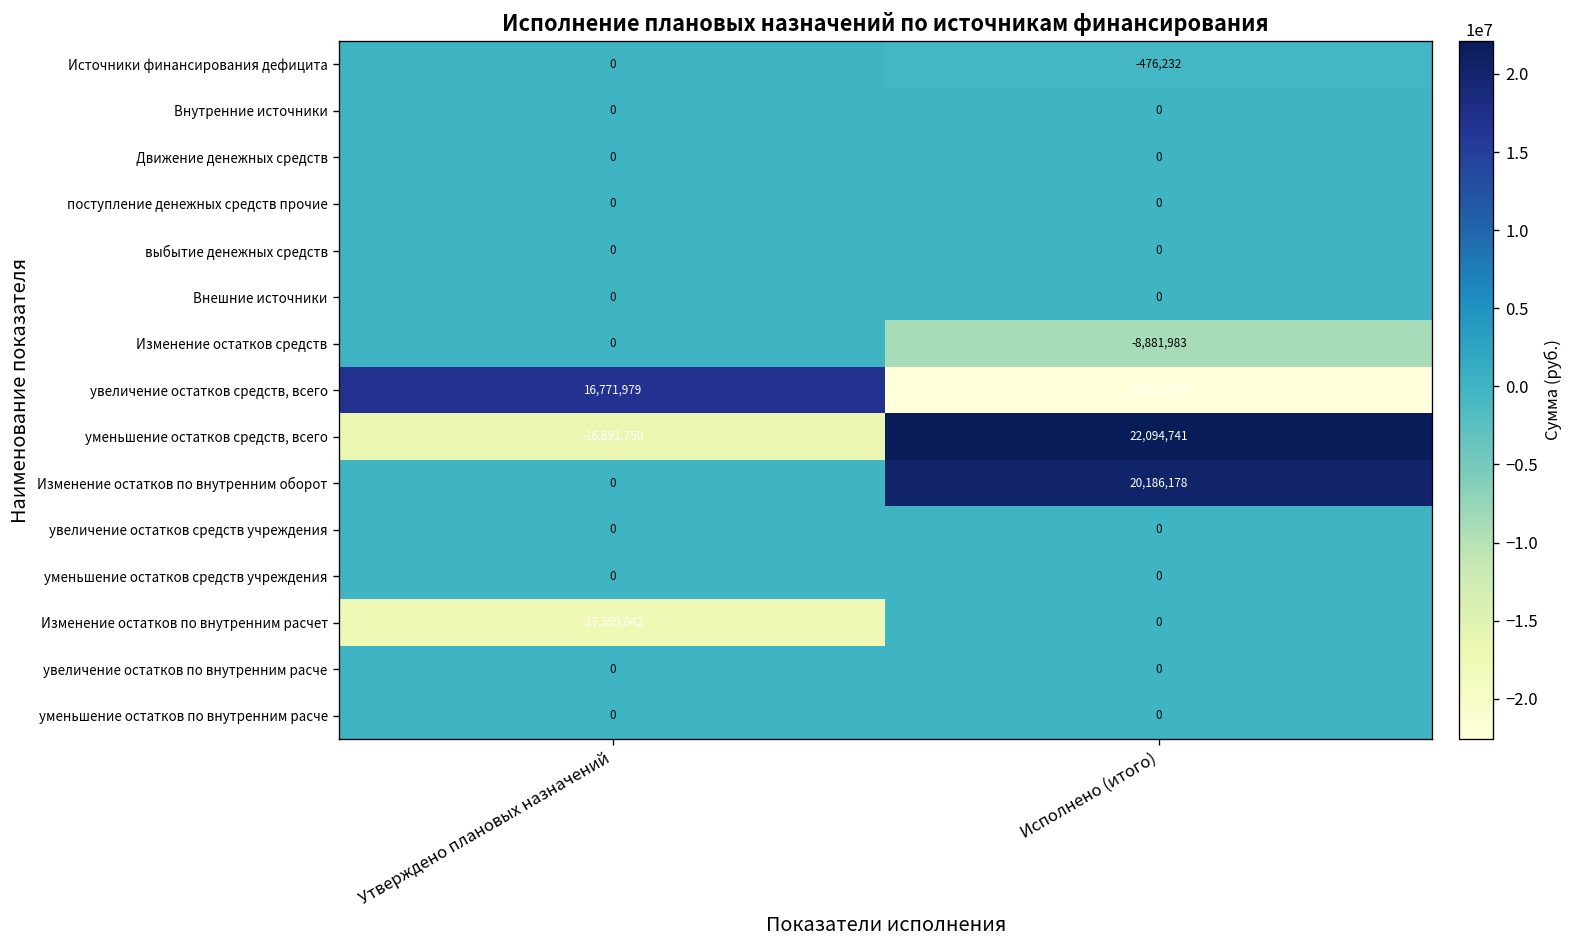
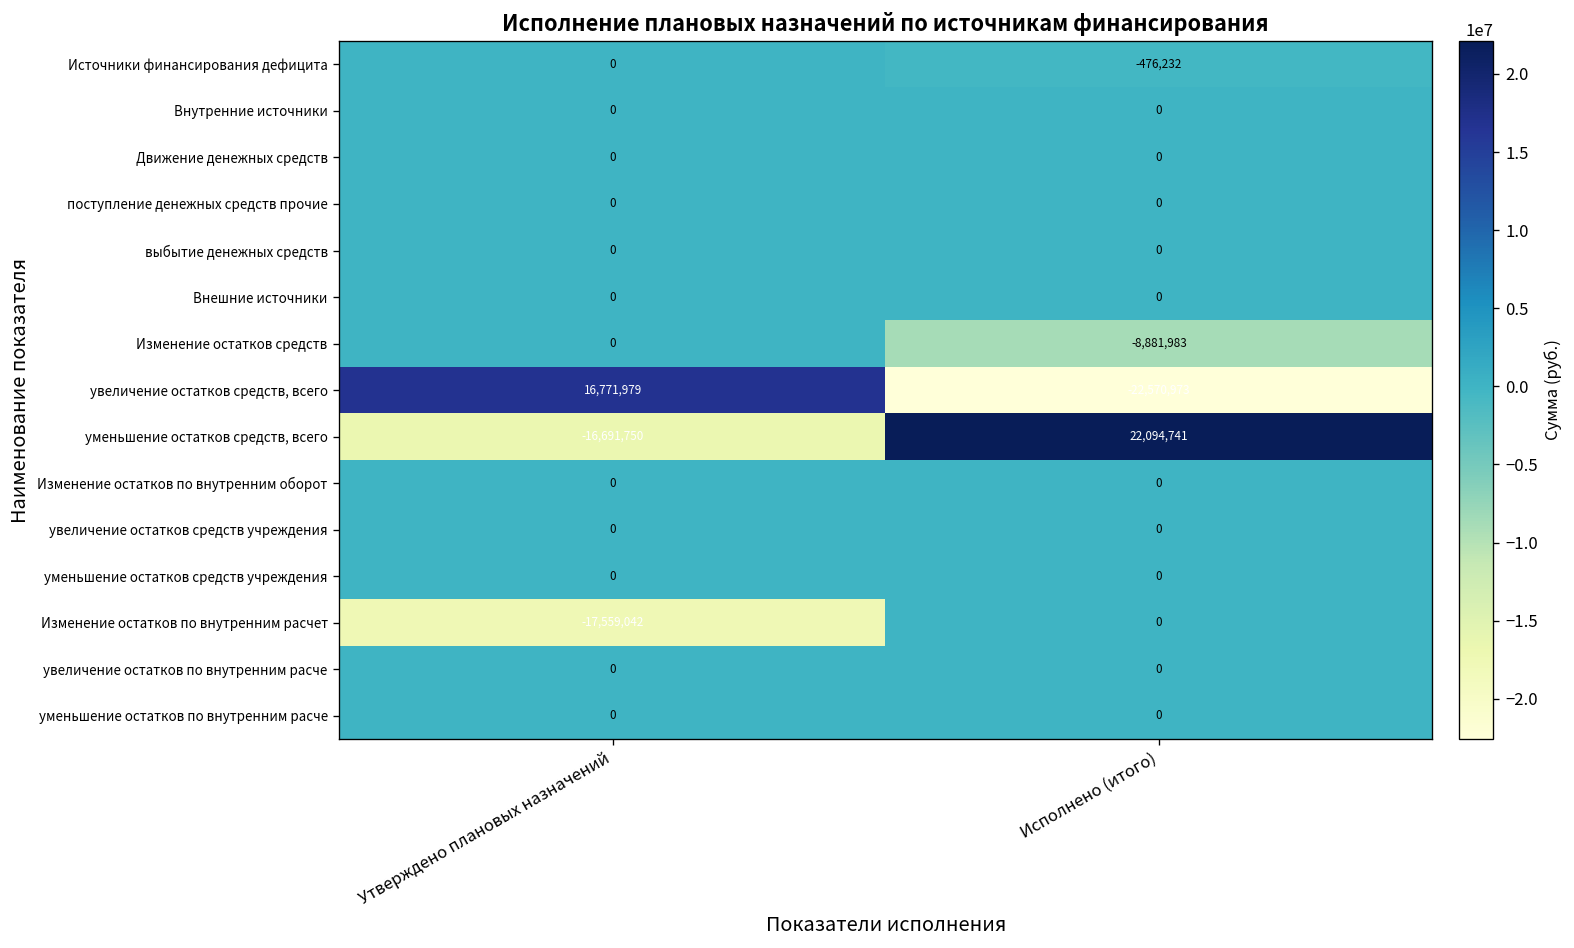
  {
    "Источники финансирования дефицита": {
      "Утверждено плановых назначений": "0",
      "Исполнено (итого)": "-476,232"
    },
    "Внутренние источники": {
      "Утверждено плановых назначений": "0",
      "Исполнено (итого)": "0"
    },
    "Движение денежных средств": {
      "Утверждено плановых назначений": "0",
      "Исполнено (итого)": "0"
    },
    "поступление денежных средств прочие": {
      "Утверждено плановых назначений": "0",
      "Исполнено (итого)": "0"
    },
    "выбытие денежных средств": {
      "Утверждено плановых назначений": "0",
      "Исполнено (итого)": "0"
    },
    "Внешние источники": {
      "Утверждено плановых назначений": "0",
      "Исполнено (итого)": "0"
    },
    "Изменение остатков средств": {
      "Утверждено плановых назначений": "0",
      "Исполнено (итого)": "-8,881,983"
    },
    "увеличение остатков средств, всего": {
      "Утверждено плановых назначений": "16,771,979"
    },
    "уменьшение остатков средств, всего": {
      "Утверждено плановых назначений": "-16,691,750",
      "Исполнено (итого)": "22,094,741"
    },
    "Изменение остатков по внутренним оборот": {
      "Утверждено плановых назначений": "0",
-     "Исполнено (итого)": "20,186,178"
+     "Исполнено (итого)": "0"
    },
    "увеличение остатков средств учреждения": {
      "Утверждено плановых назначений": "0",
      "Исполнено (итого)": "0"
    },
    "уменьшение остатков средств учреждения": {
      "Утверждено плановых назначений": "0",
      "Исполнено (итого)": "0"
    },
    "Изменение остатков по внутренним расчет": {
      "Утверждено плановых назначений": "-17,559,042",
      "Исполнено (итого)": "0"
    },
    "увеличение остатков по внутренним расче": {
      "Утверждено плановых назначений": "0",
      "Исполнено (итого)": "0"
    },
    "уменьшение остатков по внутренним расче": {
      "Утверждено плановых назначений": "0",
      "Исполнено (итого)": "0"
    }
  }
